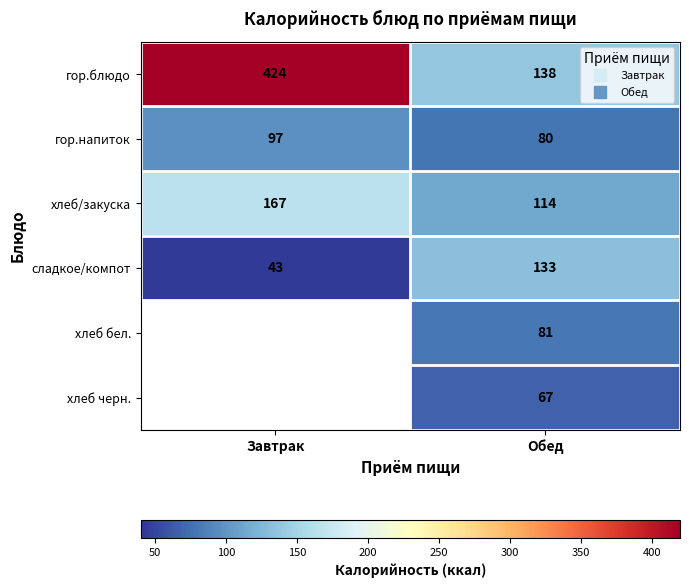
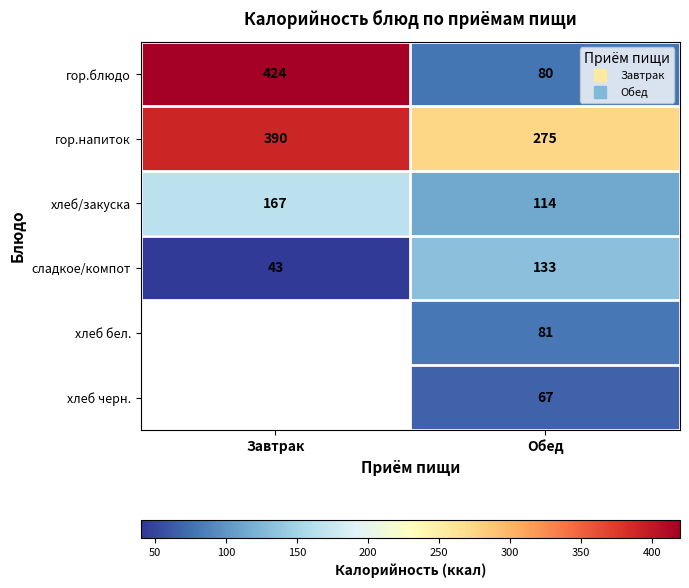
  {
    "гор.блюдо": {
      "Завтрак": 424,
-     "Обед": 138
+     "Обед": 80
    },
    "гор.напиток": {
-     "Завтрак": 97,
-     "Обед": 80
+     "Завтрак": 390,
+     "Обед": 275
    },
    "хлеб/закуска": {
      "Завтрак": 167,
      "Обед": 114
    },
    "сладкое/компот": {
      "Завтрак": 43,
      "Обед": 133
    },
    "хлеб бел.": {
      "Обед": 81
    },
    "хлеб черн.": {
      "Обед": 67
    }
  }
